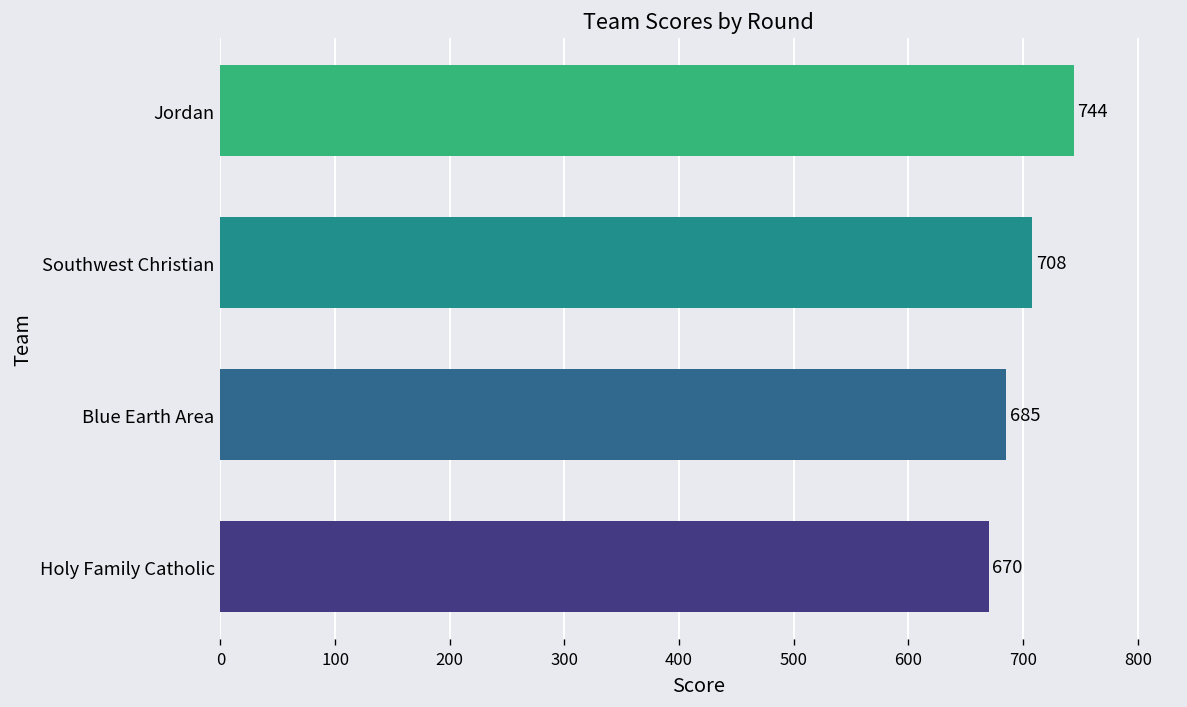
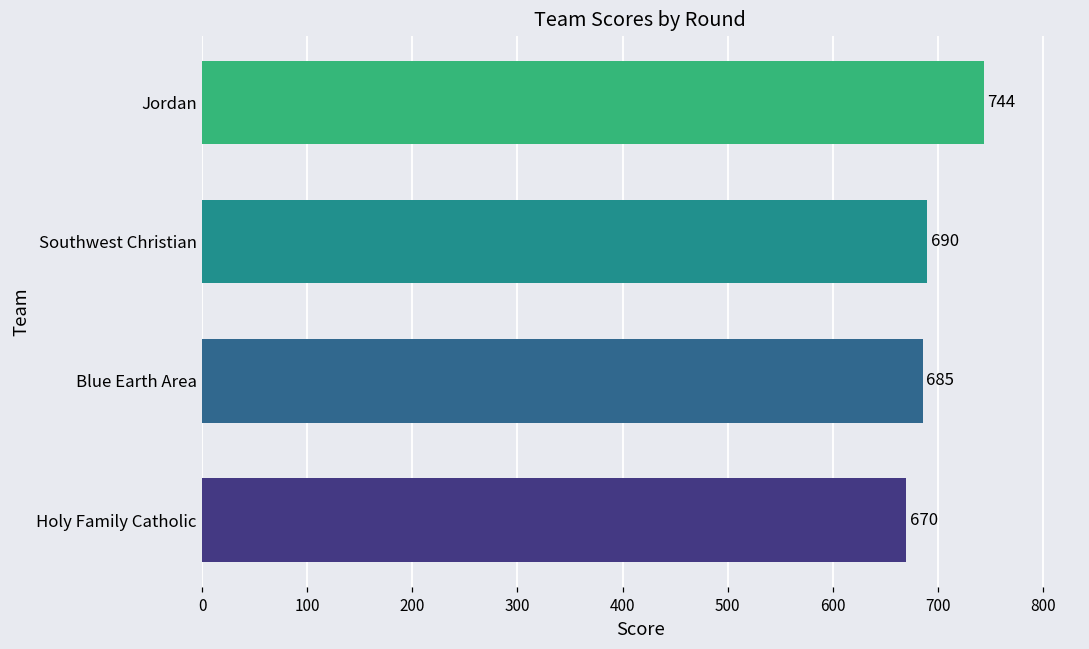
  {
    "Jordan": 744,
-   "Southwest Christian": 708,
+   "Southwest Christian": 690,
    "Blue Earth Area": 685,
    "Holy Family Catholic": 670
  }
